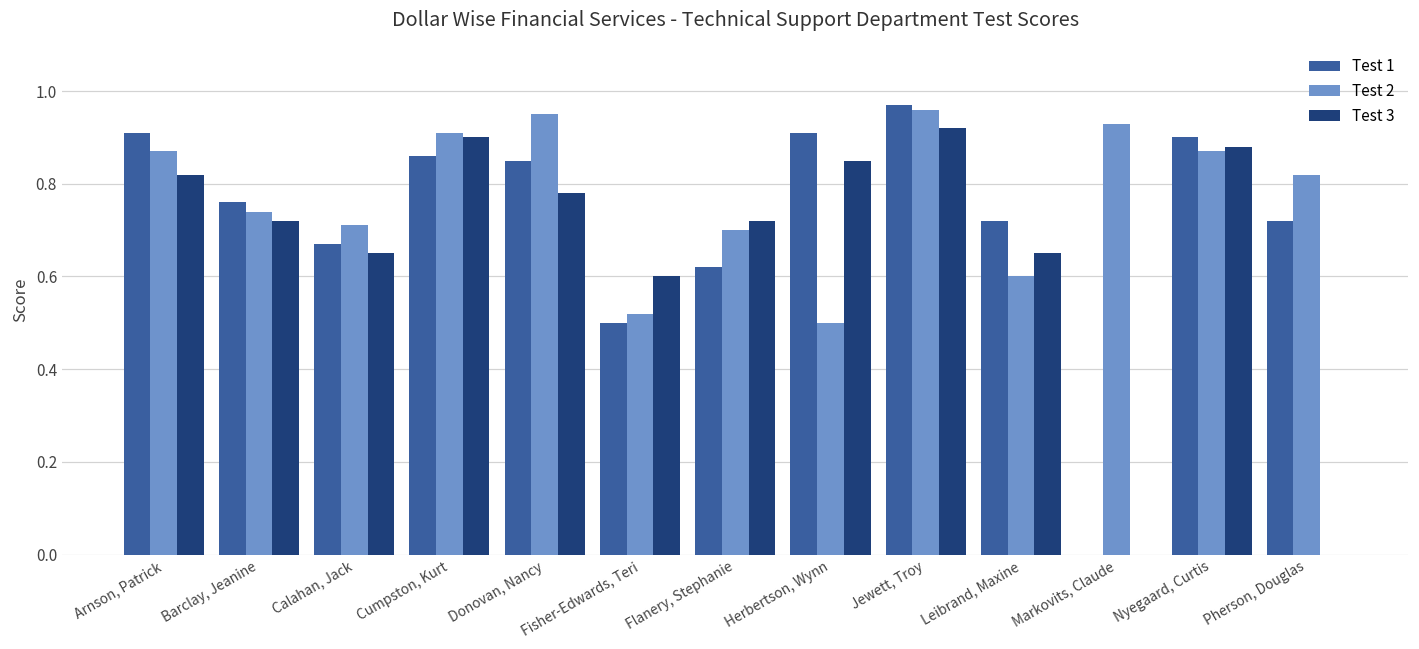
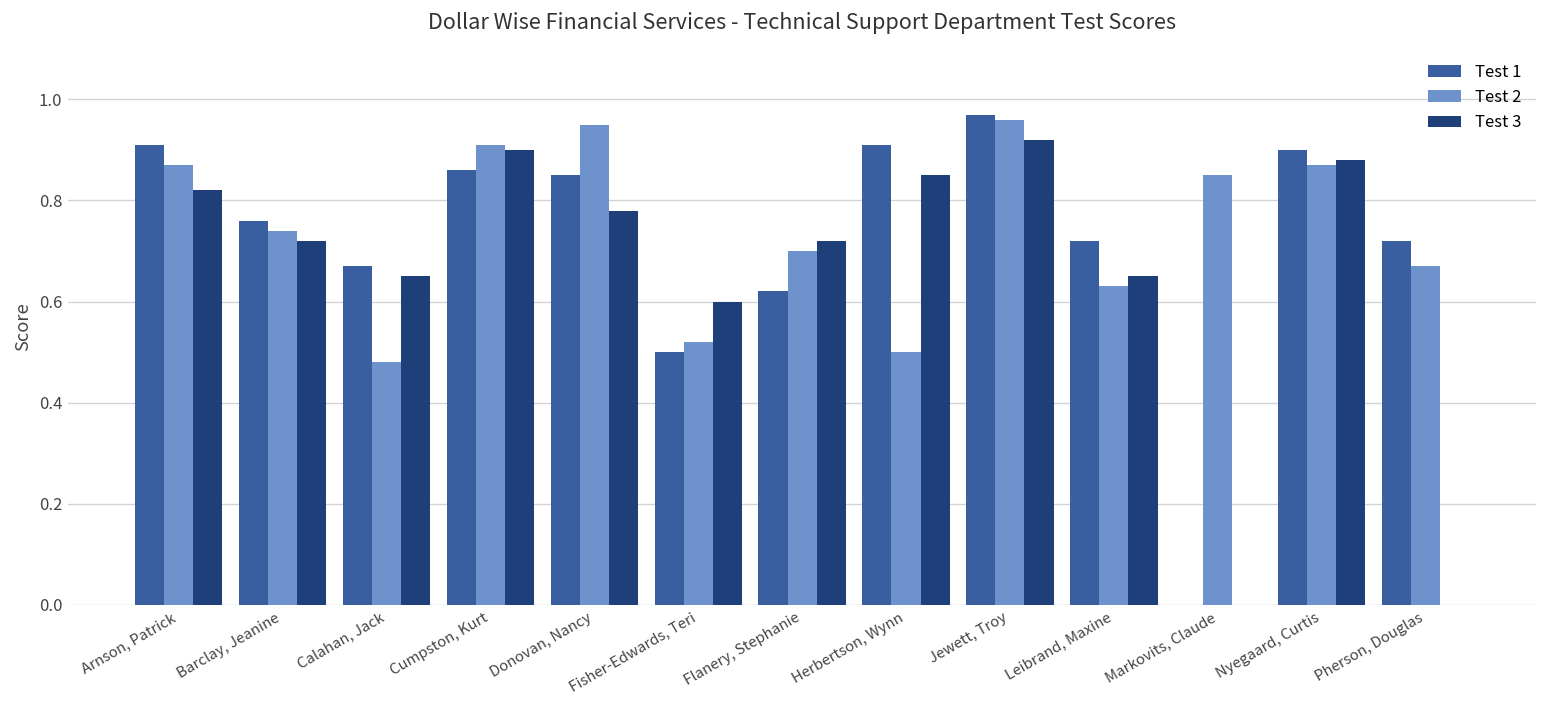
  {
    "Test 2": {
      "Arnson, Patrick": 0.87,
      "Barclay, Jeanine": 0.74,
-     "Calahan, Jack": 0.71,
+     "Calahan, Jack": 0.48,
      "Cumpston, Kurt": 0.91,
      "Donovan, Nancy": 0.95,
      "Fisher-Edwards, Teri": 0.52,
      "Flanery, Stephanie": 0.70,
      "Herbertson, Wynn": 0.50,
      "Jewett, Troy": 0.96,
-     "Leibrand, Maxine": 0.60,
-     "Markovits, Claude": 0.93,
+     "Leibrand, Maxine": 0.63,
+     "Markovits, Claude": 0.85,
      "Nyegaard, Curtis": 0.87,
-     "Pherson, Douglas": 0.82
+     "Pherson, Douglas": 0.67
    }
  }
